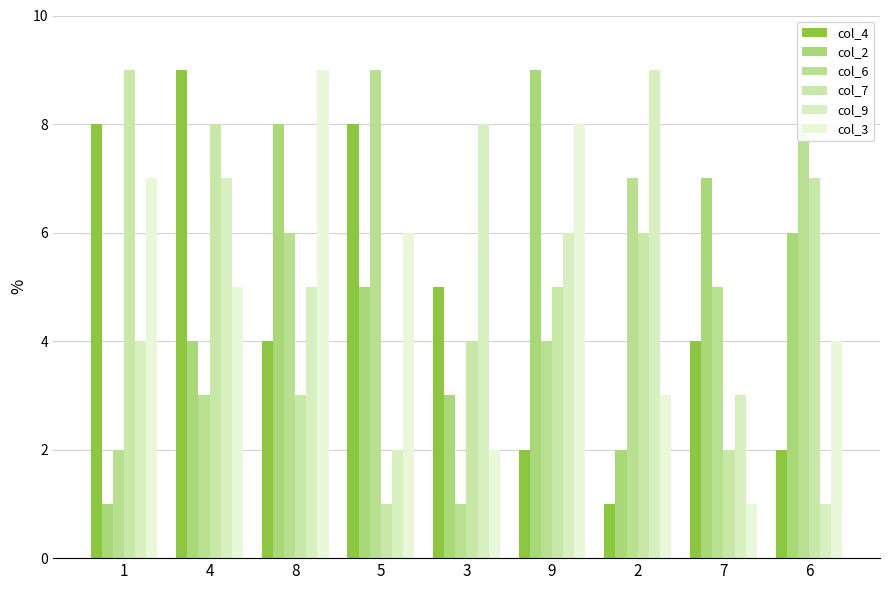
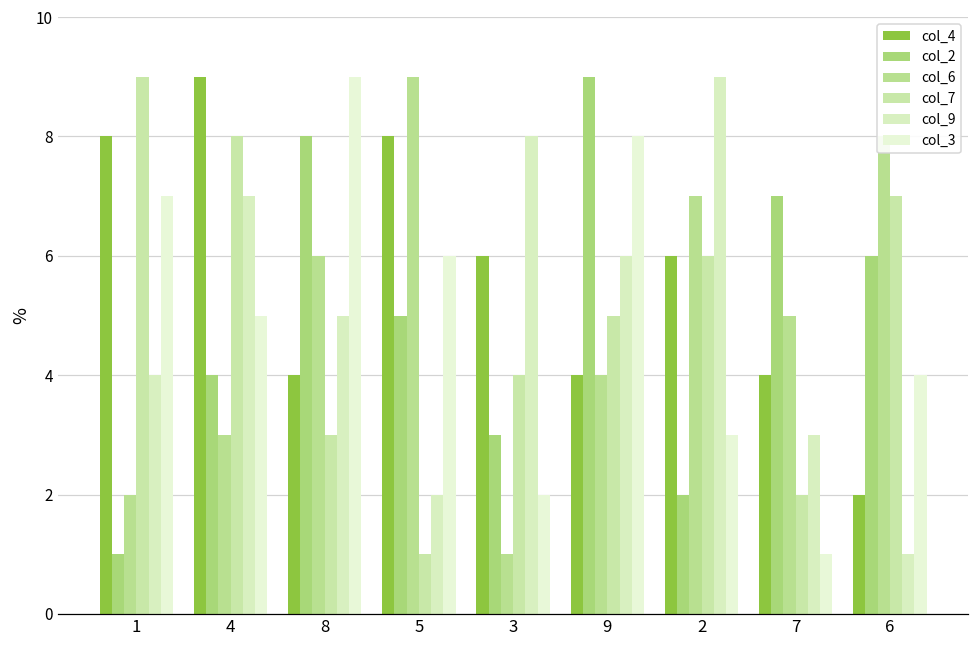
  {
    "col_4": {
      "1": 8,
      "4": 9,
      "8": 4,
      "5": 8,
-     "3": 5,
-     "9": 2,
-     "2": 1,
+     "3": 6,
+     "9": 4,
+     "2": 6,
      "7": 4,
      "6": 2
    }
  }
